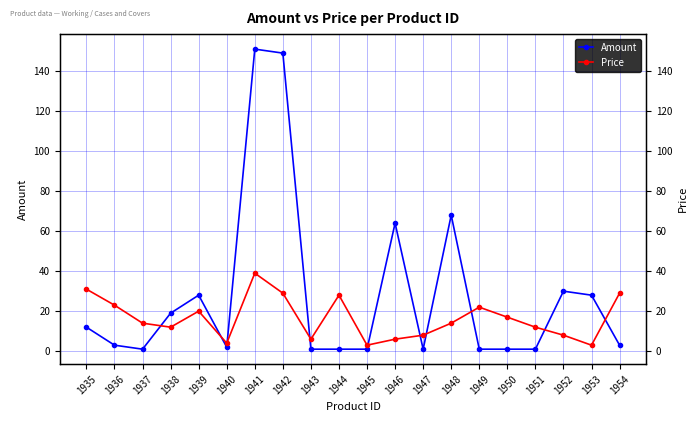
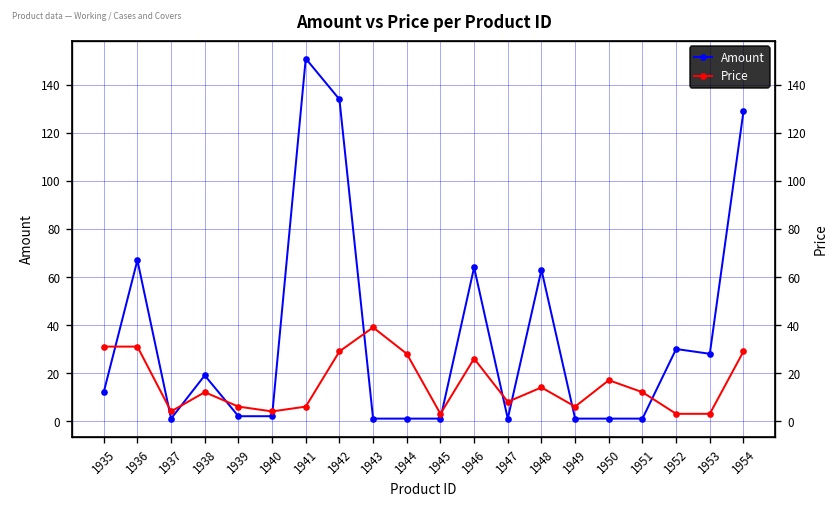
  {
    "Amount": {
      "1935": 12,
-     "1936": 3,
+     "1936": 67,
      "1937": 1,
      "1938": 19,
-     "1939": 28,
+     "1939": 2,
      "1940": 2,
      "1941": 151,
-     "1942": 149,
+     "1942": 134,
      "1943": 1,
      "1944": 1,
      "1945": 1,
      "1946": 64,
      "1947": 1,
-     "1948": 68,
+     "1948": 63,
      "1949": 1,
      "1950": 1,
      "1951": 1,
      "1952": 30,
      "1953": 28,
-     "1954": 3
+     "1954": 129
    },
    "Price": {
      "1935": 31,
-     "1936": 23,
-     "1937": 14,
+     "1936": 31,
+     "1937": 4,
      "1938": 12,
-     "1939": 20,
+     "1939": 6,
      "1940": 4,
-     "1941": 39,
+     "1941": 6,
      "1942": 29,
-     "1943": 6,
+     "1943": 39,
      "1944": 28,
      "1945": 3,
-     "1946": 6,
+     "1946": 26,
      "1947": 8,
      "1948": 14,
-     "1949": 22,
+     "1949": 6,
      "1950": 17,
      "1951": 12,
-     "1952": 8,
+     "1952": 3,
      "1953": 3,
      "1954": 29
    }
  }
